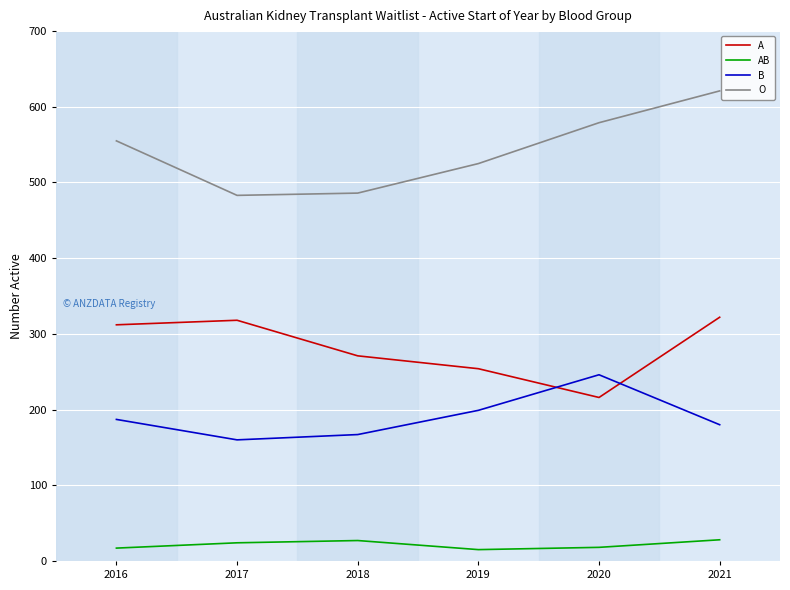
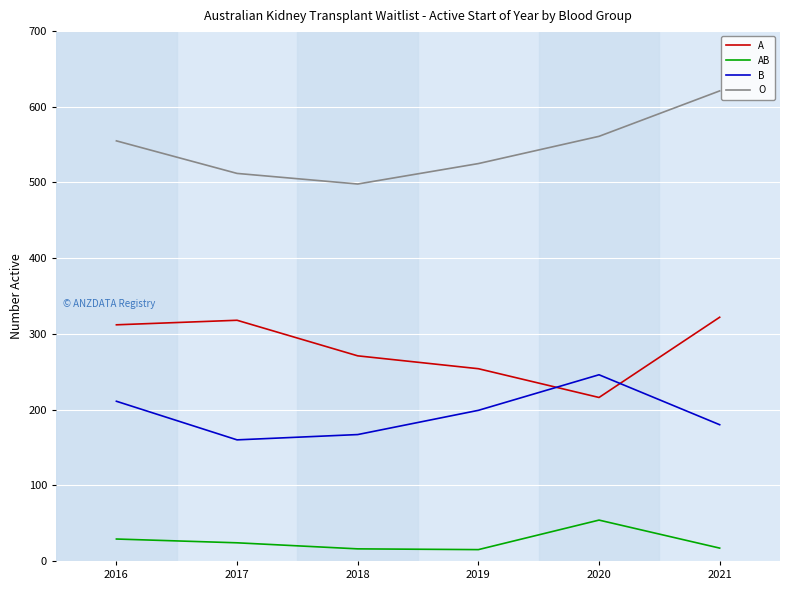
  {
    "A": {
      "2016": 310,
      "2017": 320,
      "2018": 270,
      "2019": 250,
      "2020": 220,
      "2021": 320
    },
    "AB": {
-     "2016": 20,
+     "2016": 30,
      "2017": 20,
-     "2018": 30,
+     "2018": 20,
      "2019": 20,
-     "2020": 20,
-     "2021": 30
+     "2020": 50,
+     "2021": 20
    },
    "B": {
-     "2016": 190,
+     "2016": 210,
      "2017": 160,
      "2018": 170,
      "2019": 200,
      "2020": 250,
      "2021": 180
    },
    "O": {
      "2016": 560,
-     "2017": 480,
-     "2018": 490,
+     "2017": 510,
+     "2018": 500,
      "2019": 530,
-     "2020": 580,
+     "2020": 560,
      "2021": 620
    }
  }
